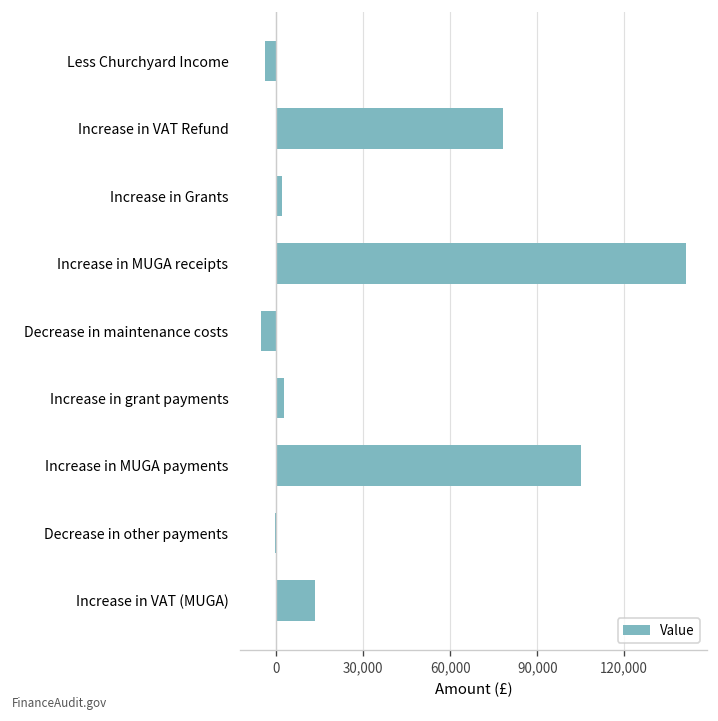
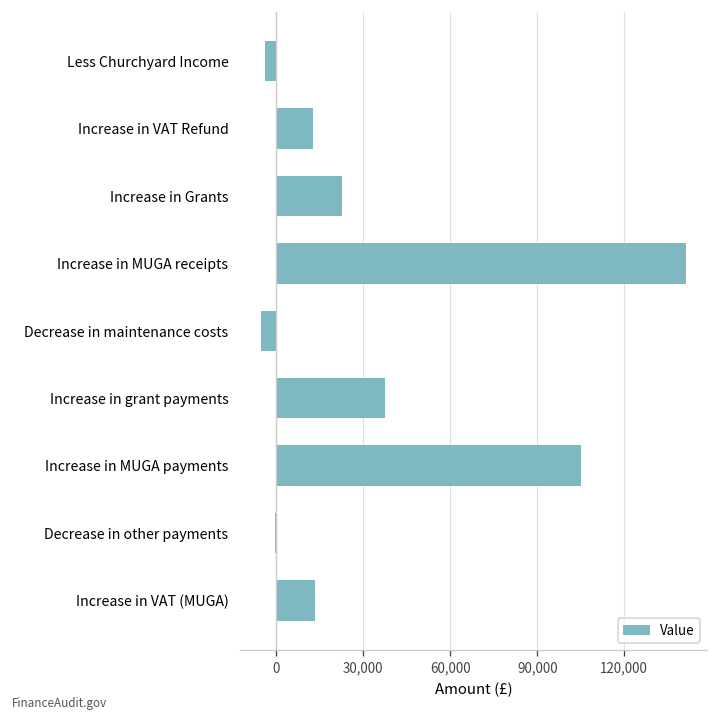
  {
    "Less Churchyard Income": "-4,000",
-   "Increase in VAT Refund": "78,000",
-   "Increase in Grants": "2,000",
+   "Increase in VAT Refund": "13,000",
+   "Increase in Grants": "23,000",
    "Increase in MUGA receipts": "141,000",
    "Decrease in maintenance costs": "-5,000",
-   "Increase in grant payments": "3,000",
+   "Increase in grant payments": "38,000",
    "Increase in MUGA payments": "105,000",
    "Increase in VAT (MUGA)": "13,000"
  }
